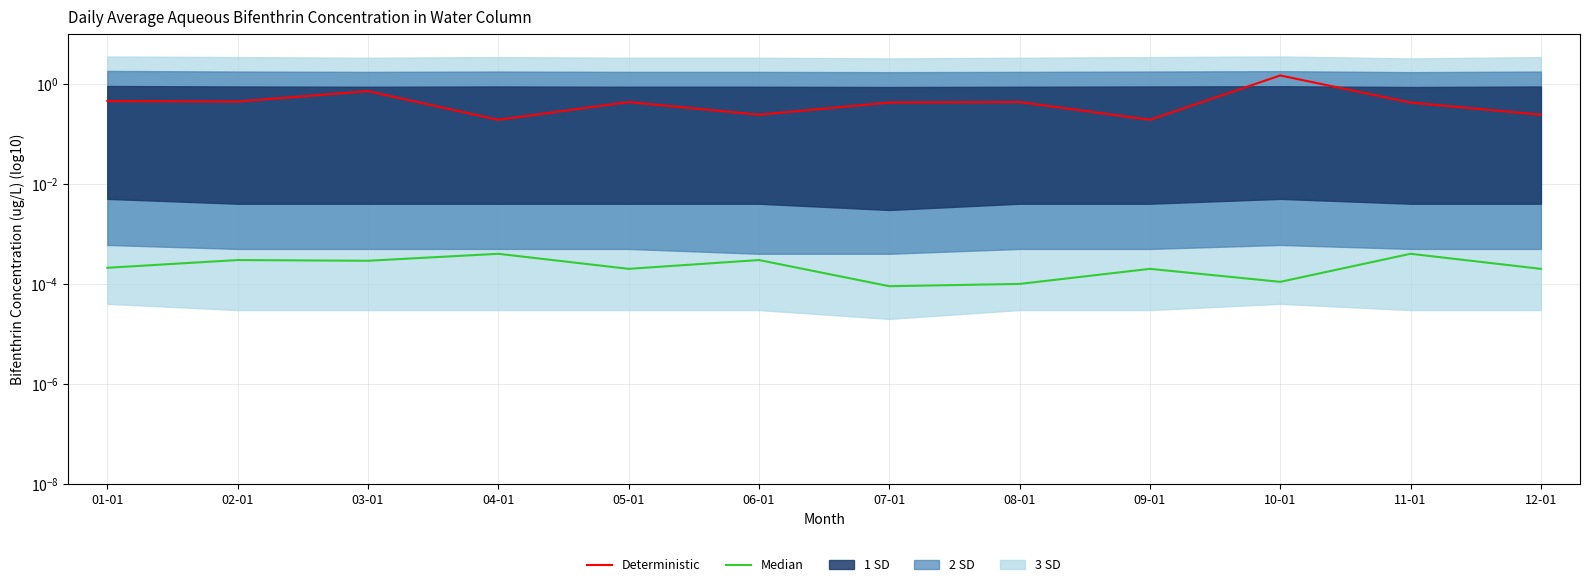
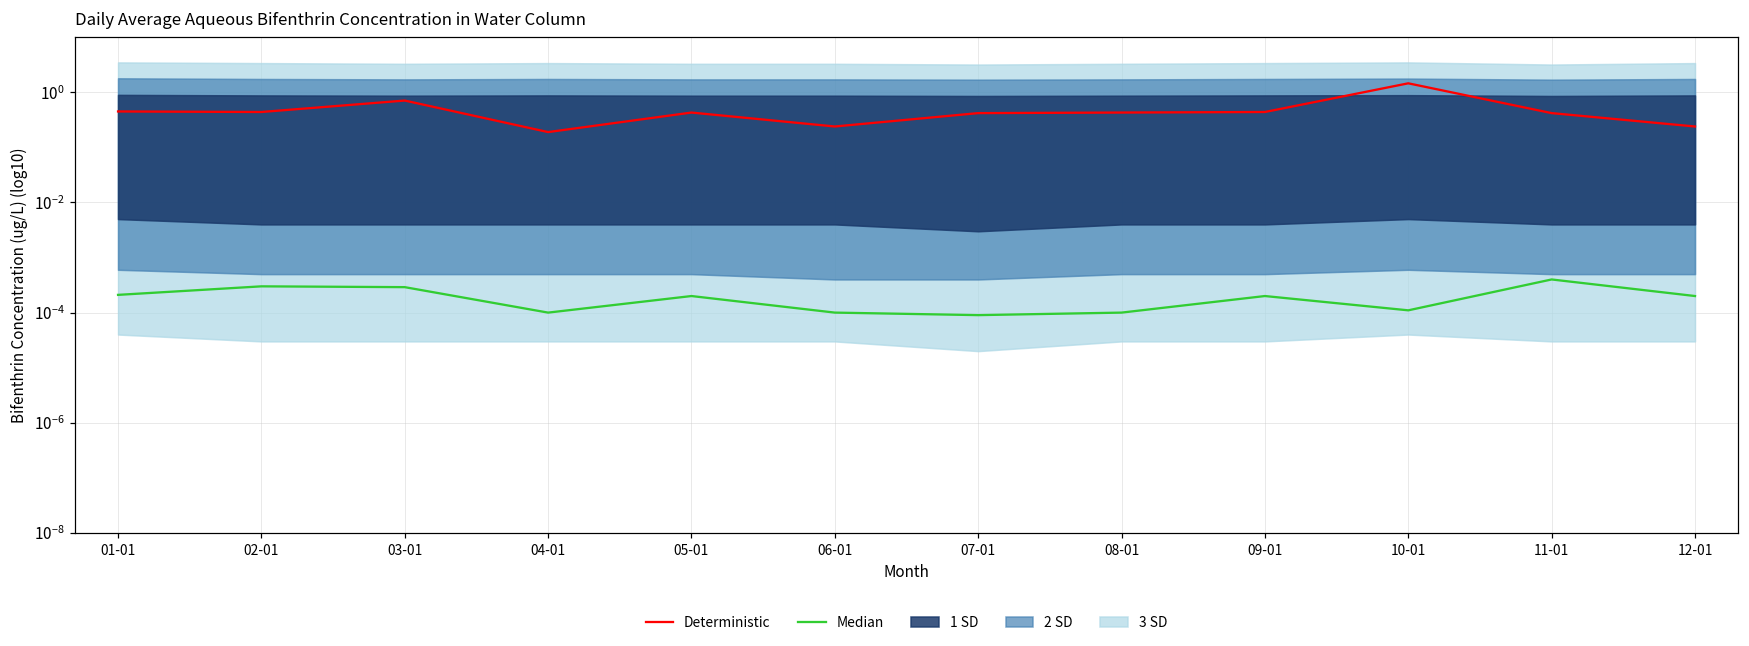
  {
    "Deterministic": {
      "01-01": 0.5,
      "02-01": 0.4,
      "03-01": 0.7,
      "04-01": 0.19,
      "05-01": 0.4,
      "06-01": 0.2,
      "07-01": 0.4,
      "08-01": 0.4,
-     "09-01": 0.19,
+     "09-01": 0.4,
      "10-01": 1.5,
      "11-01": 0.4,
      "12-01": 0.2
    },
    "Median": {
      "01-01": 0.0002,
      "02-01": 0.0003,
      "03-01": 0.0003,
-     "04-01": 0.0004,
+     "04-01": 0.0001,
      "05-01": 0.0002,
-     "06-01": 0.0003,
+     "06-01": 0.0001,
      "07-01": 0.0001,
      "08-01": 0.0001,
      "09-01": 0.0002,
      "10-01": 0.0001,
      "11-01": 0.0004,
      "12-01": 0.0002
    }
  }
